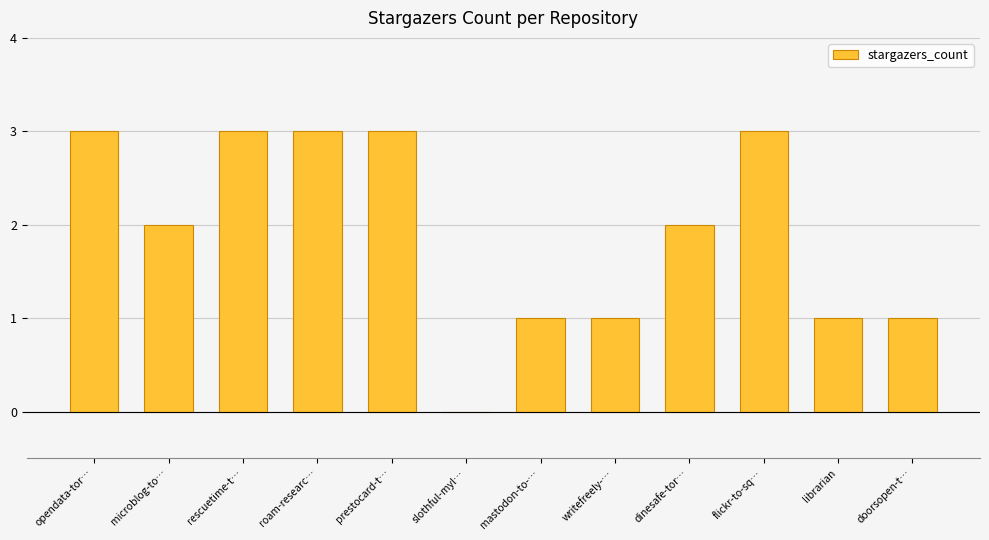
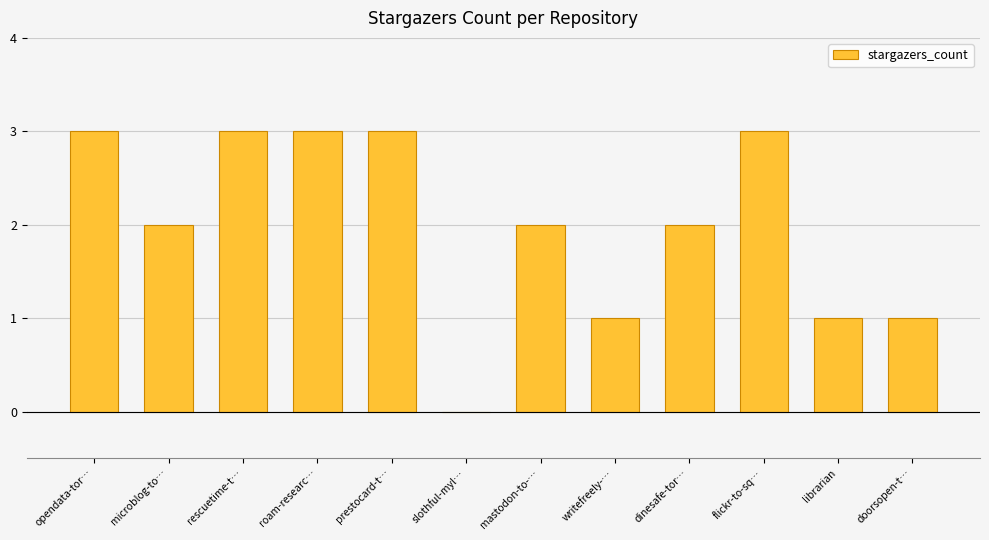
  {
    "opendata-tor…": 3,
    "microblog-to…": 2,
    "rescuetime-t…": 3,
    "roam-researc…": 3,
    "prestocard-t…": 3,
    "slothful-myl…": 0,
-   "mastodon-to-…": 1,
+   "mastodon-to-…": 2,
    "writefreely-…": 1,
    "dinesafe-tor…": 2,
    "flickr-to-sq…": 3,
    "librarian": 1,
    "doorsopen-t…": 1
  }
